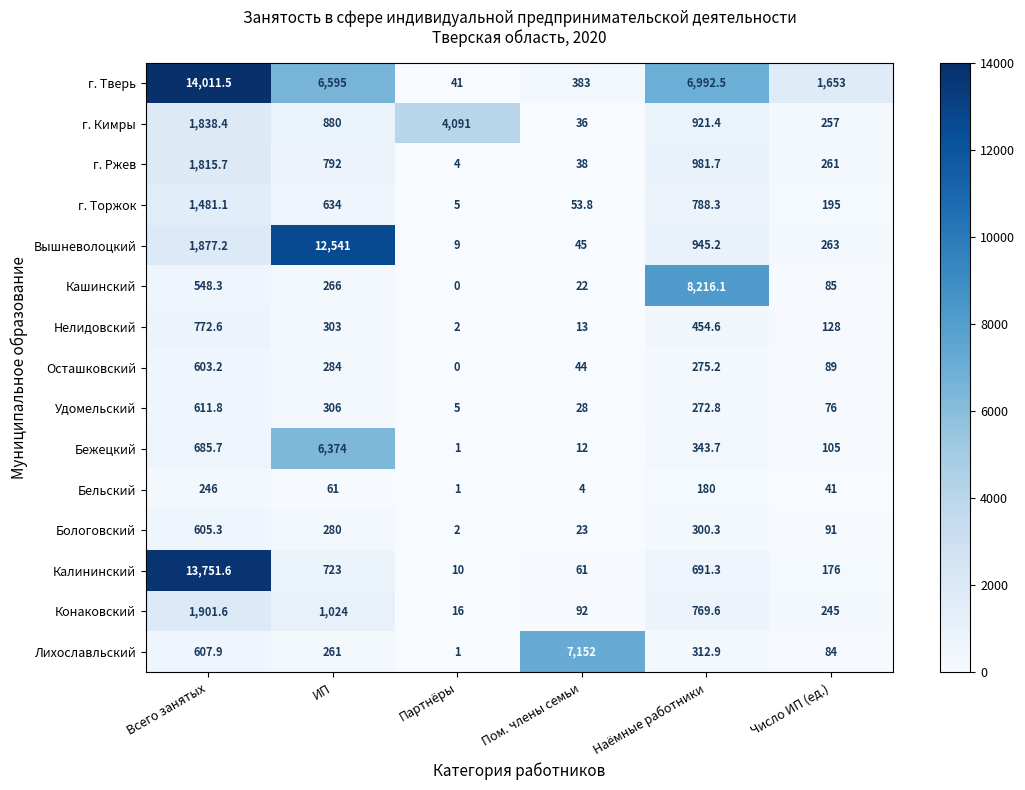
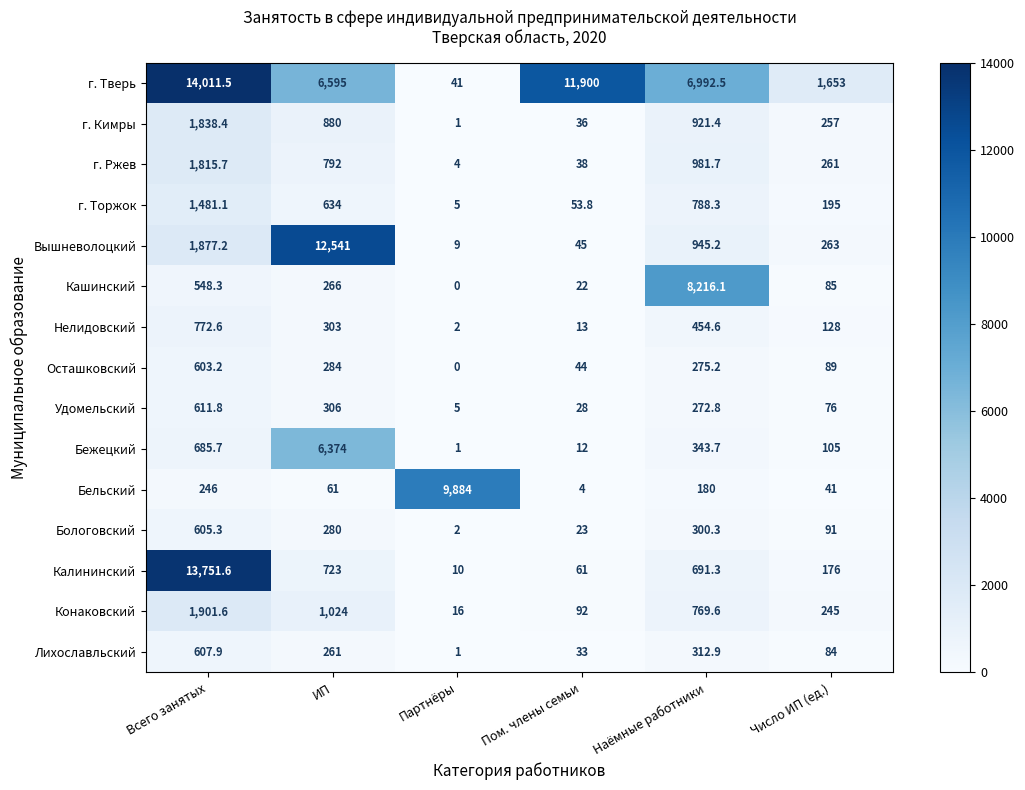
  {
    "г. Тверь": {
      "Всего занятых": "14,011.5",
      "ИП": "6,595",
      "Партнёры": "41",
-     "Пом. члены семьи": "383",
+     "Пом. члены семьи": "11,900",
      "Наёмные работники": "6,992.5",
      "Число ИП (ед.)": "1,653"
    },
    "г. Кимры": {
      "Всего занятых": "1,838.4",
      "ИП": "880",
-     "Партнёры": "4,091",
+     "Партнёры": "1",
      "Пом. члены семьи": "36",
      "Наёмные работники": "921.4",
      "Число ИП (ед.)": "257"
    },
    "г. Ржев": {
      "Всего занятых": "1,815.7",
      "ИП": "792",
      "Партнёры": "4",
      "Пом. члены семьи": "38",
      "Наёмные работники": "981.7",
      "Число ИП (ед.)": "261"
    },
    "г. Торжок": {
      "Всего занятых": "1,481.1",
      "ИП": "634",
      "Партнёры": "5",
      "Пом. члены семьи": "53.8",
      "Наёмные работники": "788.3",
      "Число ИП (ед.)": "195"
    },
    "Вышневолоцкий": {
      "Всего занятых": "1,877.2",
      "ИП": "12,541",
      "Партнёры": "9",
      "Пом. члены семьи": "45",
      "Наёмные работники": "945.2",
      "Число ИП (ед.)": "263"
    },
    "Кашинский": {
      "Всего занятых": "548.3",
      "ИП": "266",
      "Партнёры": "0",
      "Пом. члены семьи": "22",
      "Наёмные работники": "8,216.1",
      "Число ИП (ед.)": "85"
    },
    "Нелидовский": {
      "Всего занятых": "772.6",
      "ИП": "303",
      "Партнёры": "2",
      "Пом. члены семьи": "13",
      "Наёмные работники": "454.6",
      "Число ИП (ед.)": "128"
    },
    "Осташковский": {
      "Всего занятых": "603.2",
      "ИП": "284",
      "Партнёры": "0",
      "Пом. члены семьи": "44",
      "Наёмные работники": "275.2",
      "Число ИП (ед.)": "89"
    },
    "Удомельский": {
      "Всего занятых": "611.8",
      "ИП": "306",
      "Партнёры": "5",
      "Пом. члены семьи": "28",
      "Наёмные работники": "272.8",
      "Число ИП (ед.)": "76"
    },
    "Бежецкий": {
      "Всего занятых": "685.7",
      "ИП": "6,374",
      "Партнёры": "1",
      "Пом. члены семьи": "12",
      "Наёмные работники": "343.7",
      "Число ИП (ед.)": "105"
    },
    "Бельский": {
      "Всего занятых": "246",
      "ИП": "61",
-     "Партнёры": "1",
+     "Партнёры": "9,884",
      "Пом. члены семьи": "4",
      "Наёмные работники": "180",
      "Число ИП (ед.)": "41"
    },
    "Бологовский": {
      "Всего занятых": "605.3",
      "ИП": "280",
      "Партнёры": "2",
      "Пом. члены семьи": "23",
      "Наёмные работники": "300.3",
      "Число ИП (ед.)": "91"
    },
    "Калининский": {
      "Всего занятых": "13,751.6",
      "ИП": "723",
      "Партнёры": "10",
      "Пом. члены семьи": "61",
      "Наёмные работники": "691.3",
      "Число ИП (ед.)": "176"
    },
    "Конаковский": {
      "Всего занятых": "1,901.6",
      "ИП": "1,024",
      "Партнёры": "16",
      "Пом. члены семьи": "92",
      "Наёмные работники": "769.6",
      "Число ИП (ед.)": "245"
    },
    "Лихославльский": {
      "Всего занятых": "607.9",
      "ИП": "261",
      "Партнёры": "1",
-     "Пом. члены семьи": "7,152",
+     "Пом. члены семьи": "33",
      "Наёмные работники": "312.9",
      "Число ИП (ед.)": "84"
    }
  }
